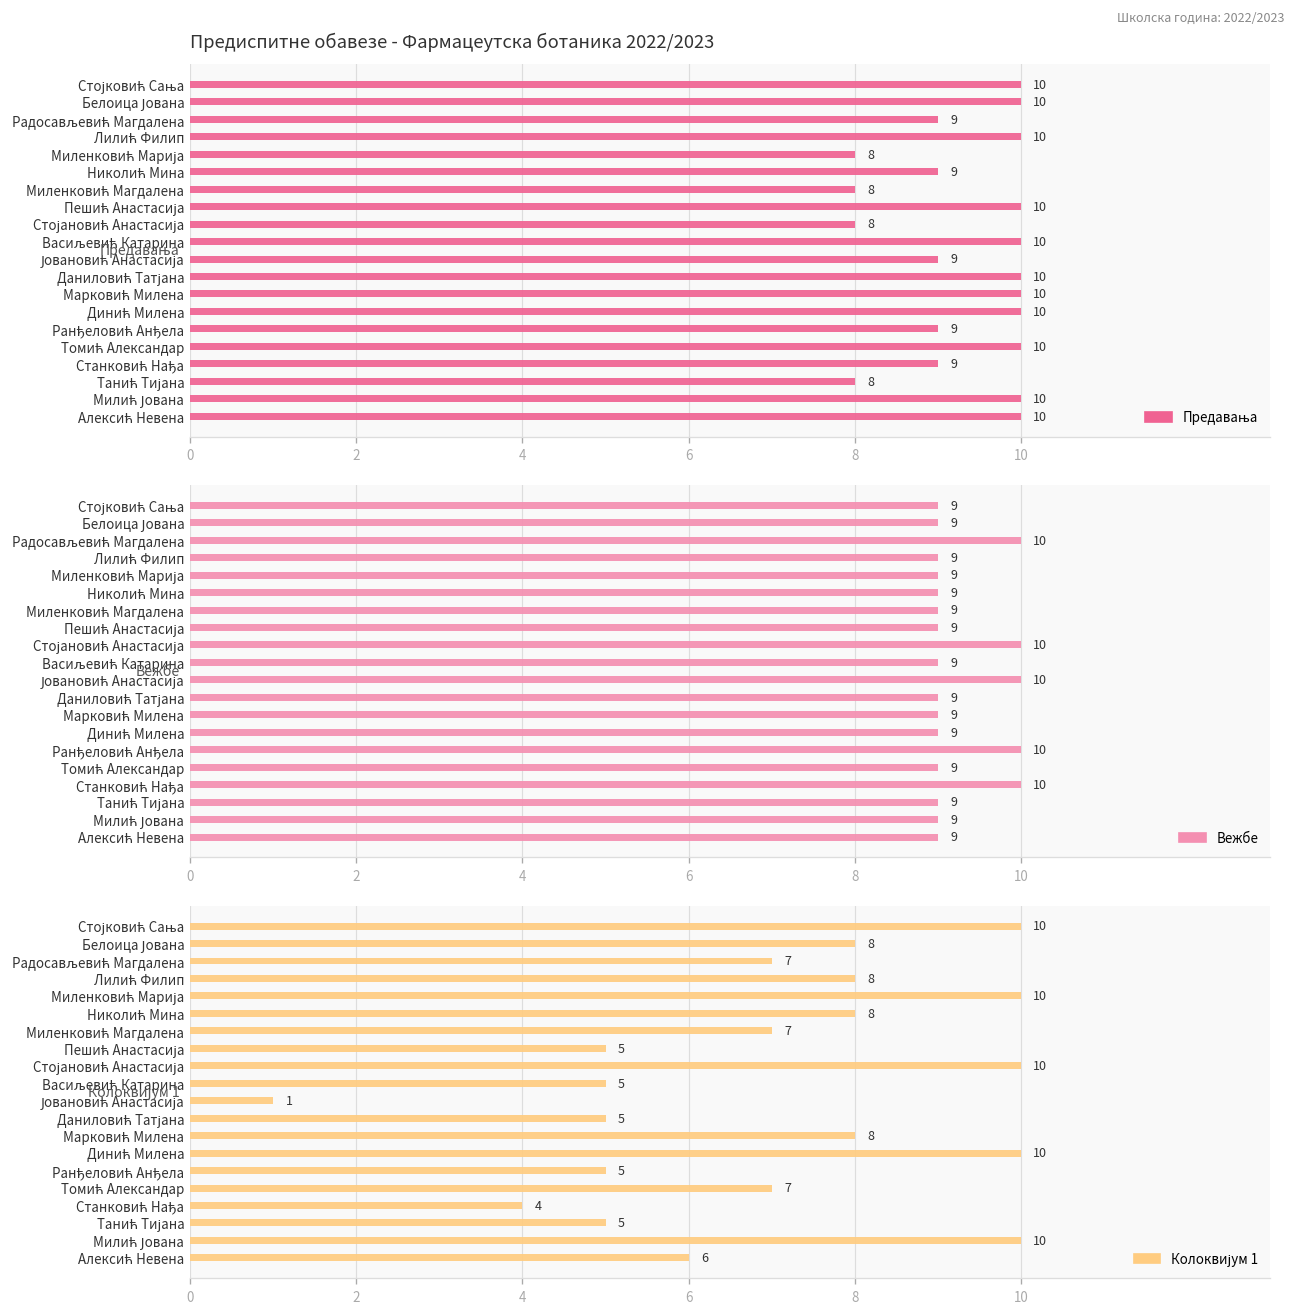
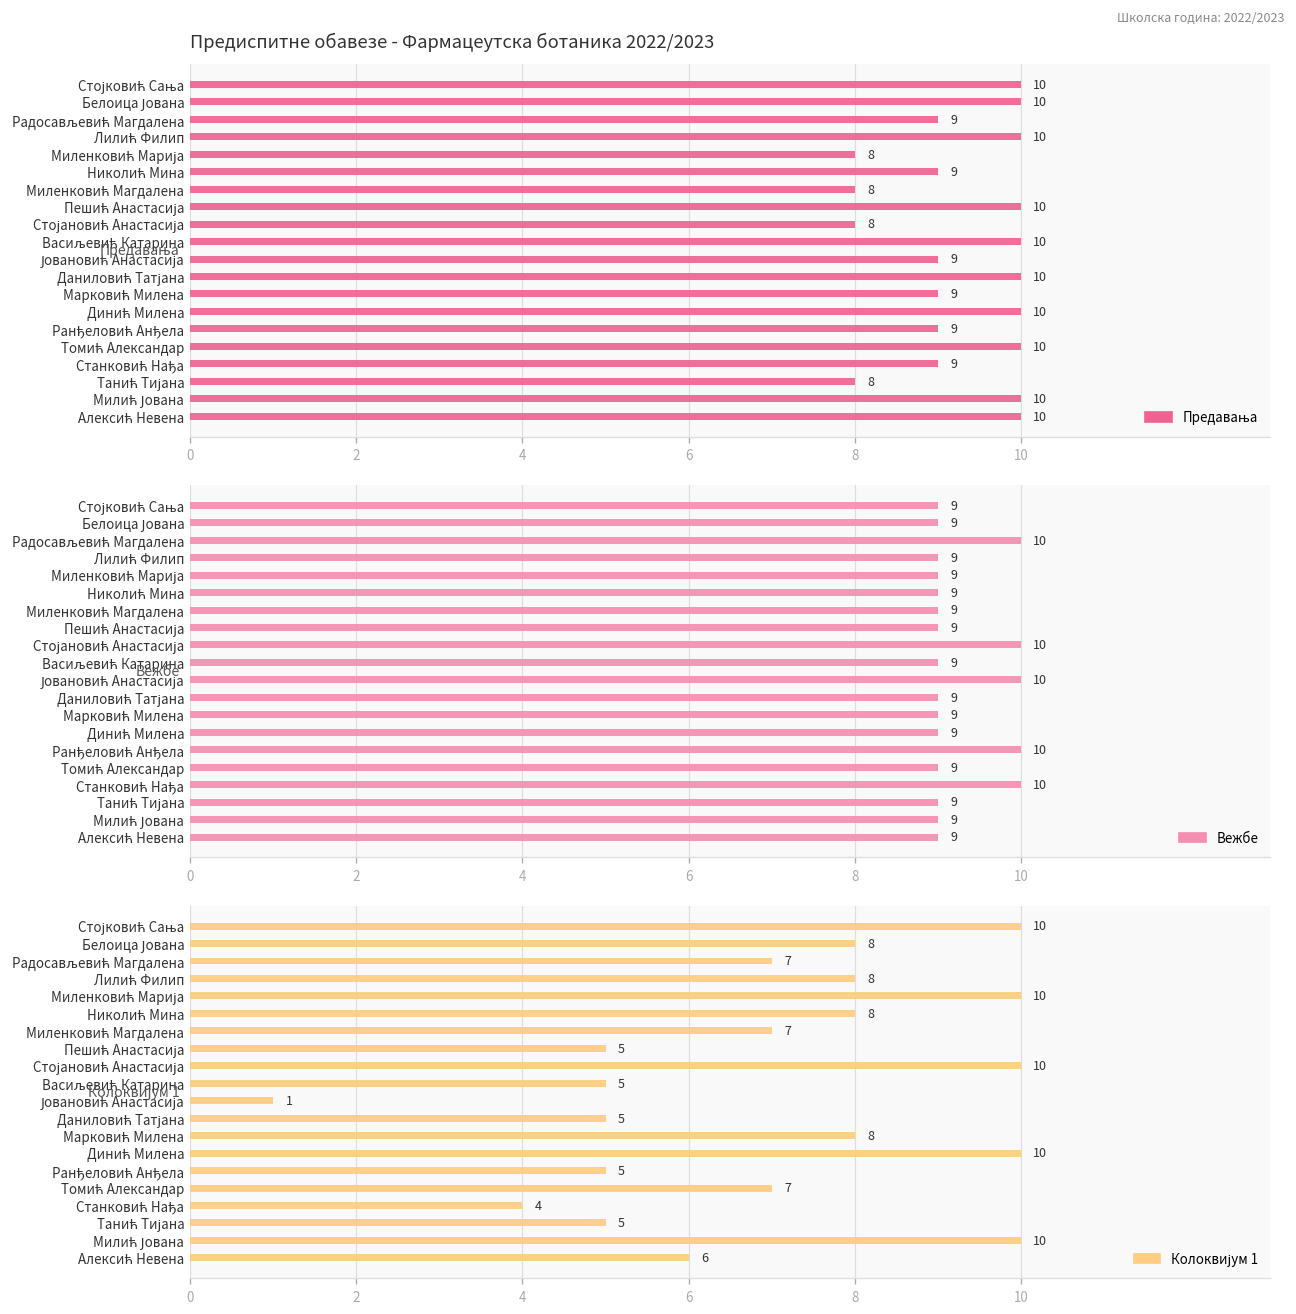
  {
    "Предиспитне обавезе - Фармацеутска ботаника 2022/2023": {
      "Стојковић Сања": 10,
      "Белоица Јована": 10,
      "Радосављевић Магдалена": 9,
      "Лилић Филип": 10,
      "Миленковић Марија": 8,
      "Николић Мина": 9,
      "Миленковић Магдалена": 8,
      "Пешић Анастасија": 10,
      "Стојановић Анастасија": 8,
      "Васиљевић Катарина": 10,
      "Јовановић Анастасија": 9,
      "Даниловић Татјана": 10,
-     "Марковић Милена": 10,
+     "Марковић Милена": 9,
      "Динић Милена": 10,
      "Ранђеловић Анђела": 9,
      "Томић Александар": 10,
      "Станковић Нађа": 9,
      "Танић Тијана": 8,
      "Милић Јована": 10,
      "Алексић Невена": 10
    }
  }
